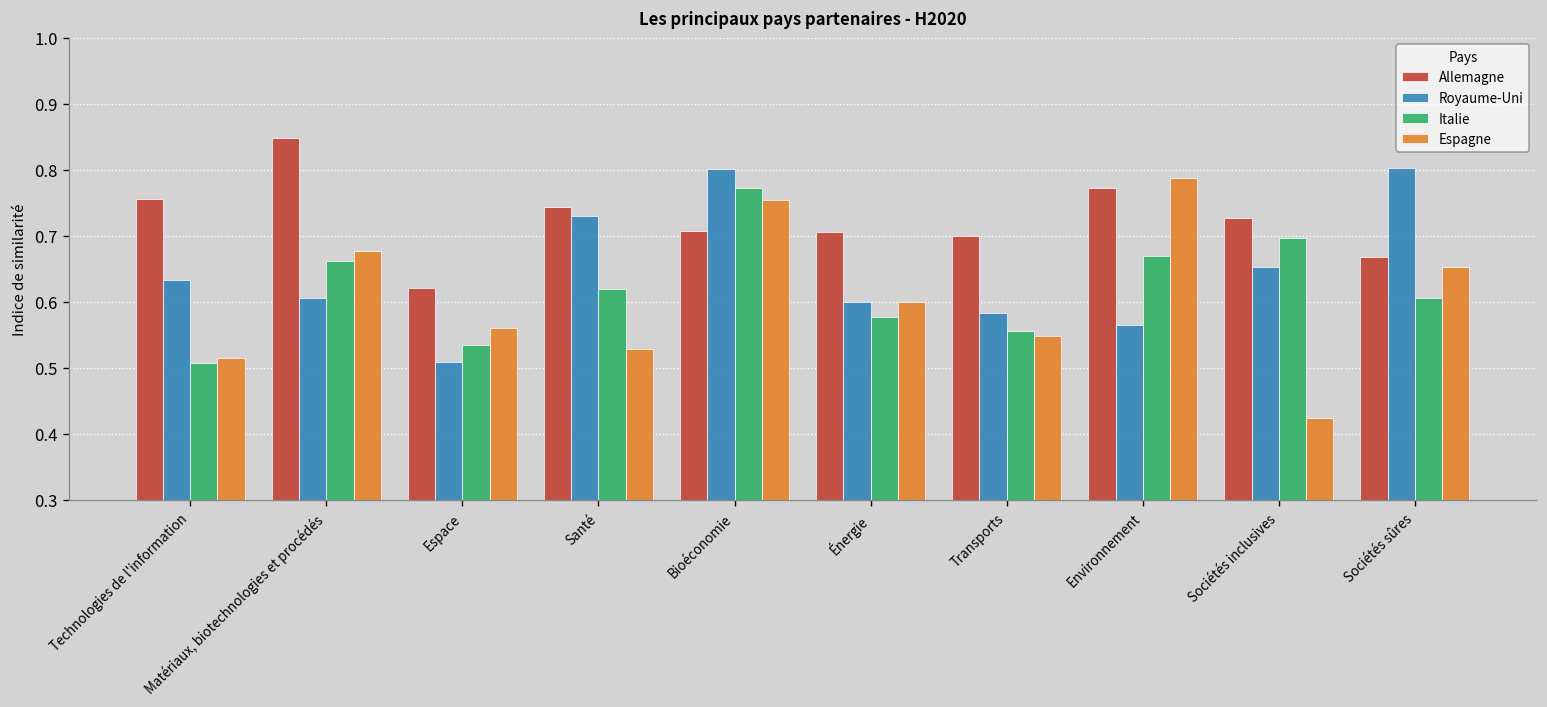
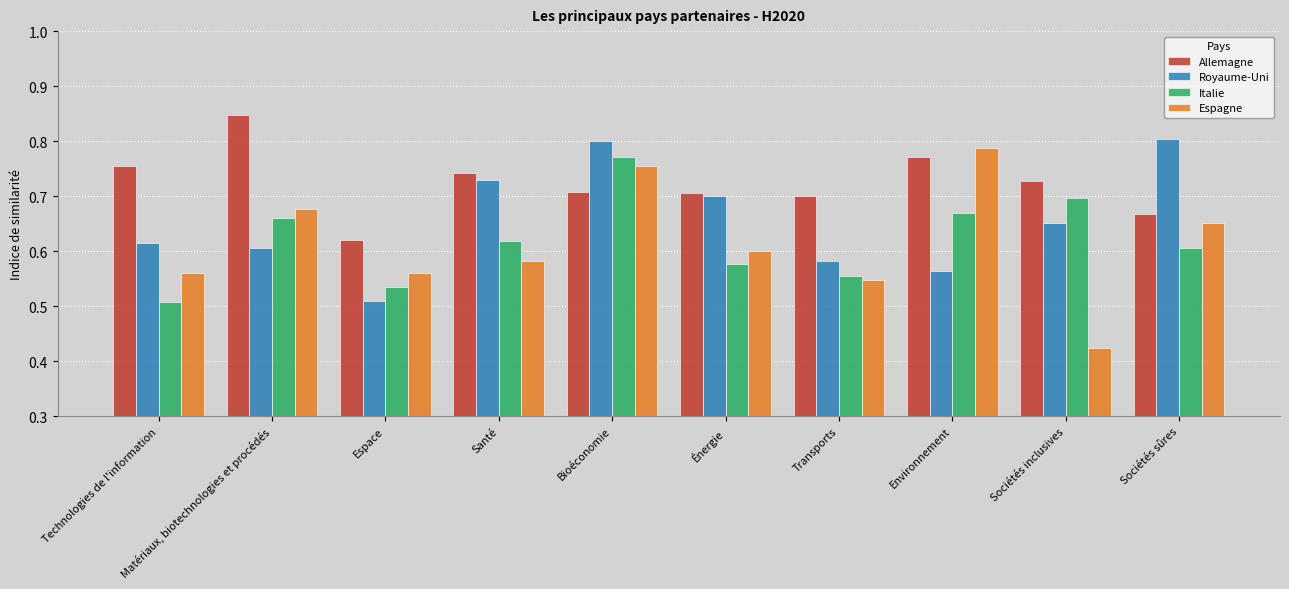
  {
    "Allemagne": {
      "Technologies de l'information": 0.76,
      "Matériaux, biotechnologies et procédés": 0.85,
      "Espace": 0.62,
      "Santé": 0.74,
      "Bioéconomie": 0.71,
      "Énergie": 0.71,
      "Transports": 0.70,
      "Environnement": 0.77,
      "Sociétés inclusives": 0.73,
      "Sociétés sûres": 0.67
    },
    "Royaume-Uni": {
-     "Technologies de l'information": 0.63,
+     "Technologies de l'information": 0.62,
      "Matériaux, biotechnologies et procédés": 0.61,
      "Espace": 0.51,
      "Santé": 0.73,
      "Bioéconomie": 0.80,
-     "Énergie": 0.6,
+     "Énergie": 0.7,
      "Transports": 0.58,
      "Environnement": 0.56,
      "Sociétés inclusives": 0.65,
      "Sociétés sûres": 0.80
    },
    "Italie": {
      "Technologies de l'information": 0.51,
      "Matériaux, biotechnologies et procédés": 0.66,
      "Espace": 0.53,
      "Santé": 0.62,
      "Bioéconomie": 0.77,
      "Énergie": 0.58,
      "Transports": 0.56,
      "Environnement": 0.67,
      "Sociétés inclusives": 0.70,
      "Sociétés sûres": 0.61
    },
    "Espagne": {
-     "Technologies de l'information": 0.52,
+     "Technologies de l'information": 0.56,
      "Matériaux, biotechnologies et procédés": 0.68,
      "Espace": 0.56,
-     "Santé": 0.53,
+     "Santé": 0.58,
      "Bioéconomie": 0.75,
      "Énergie": 0.60,
      "Transports": 0.55,
      "Environnement": 0.79,
      "Sociétés inclusives": 0.42,
      "Sociétés sûres": 0.65
    }
  }
